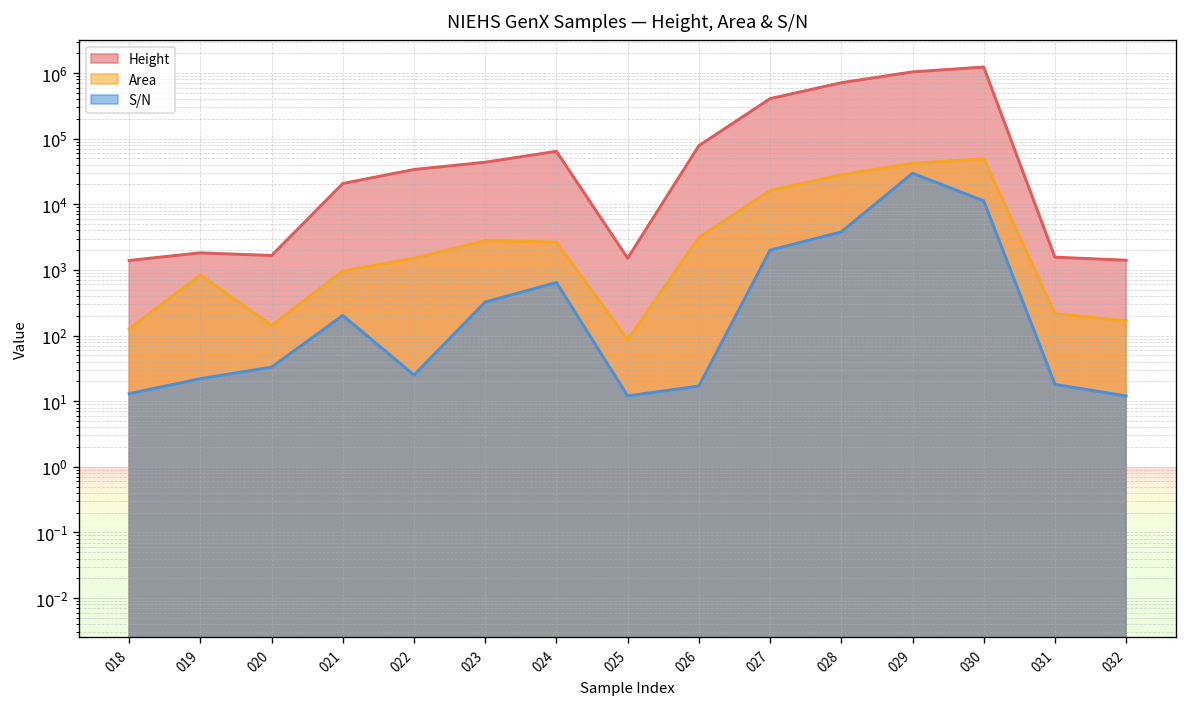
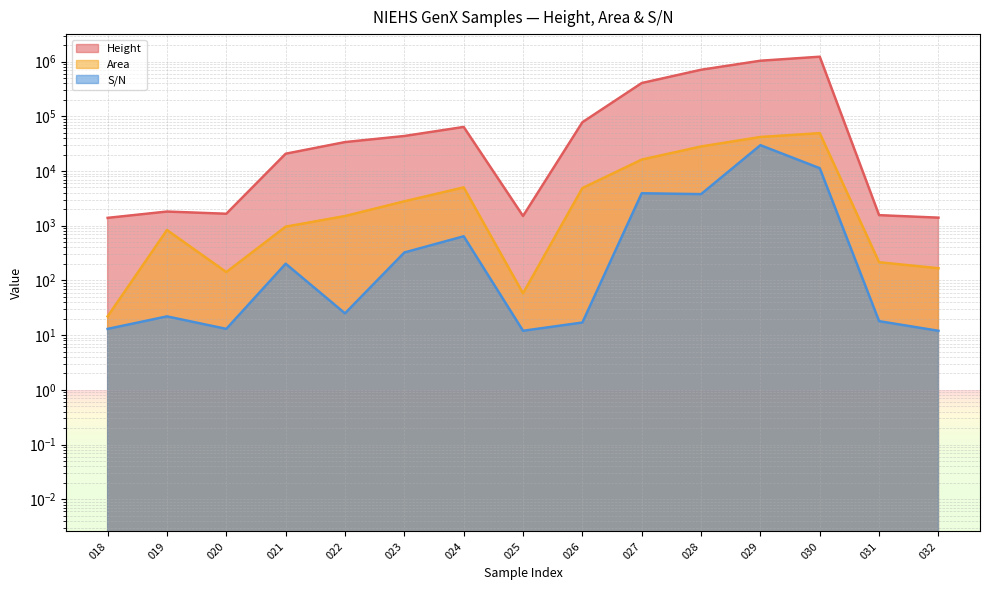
  {
    "Height": {
      "018": 1400,
      "019": 1800,
      "020": 1700,
      "021": 21000,
      "022": 30000,
      "023": 40000,
      "024": 60000,
      "025": 1500,
      "026": 80000,
      "027": 400000,
      "028": 700000,
      "029": 1000000,
      "030": 1200000,
      "031": 1600,
      "032": 1400
    },
    "Area": {
-     "018": 130,
+     "018": 22,
      "019": 800,
      "020": 140,
      "021": 1000,
      "022": 1500,
      "023": 3000,
-     "024": 3000,
-     "025": 90,
-     "026": 3000,
+     "024": 5000,
+     "025": 60,
+     "026": 5000,
      "027": 16000,
      "028": 30000,
      "029": 40000,
      "030": 50000,
      "031": 220,
      "032": 170
    },
    "S/N": {
      "018": 13,
      "019": 22,
-     "020": 30,
+     "020": 13,
      "021": 200,
      "022": 30,
      "023": 300,
      "024": 600,
      "025": 12,
      "026": 17,
-     "027": 2000,
+     "027": 4000,
      "028": 4000,
      "029": 30000,
      "030": 11000,
      "031": 18,
      "032": 12
    }
  }
